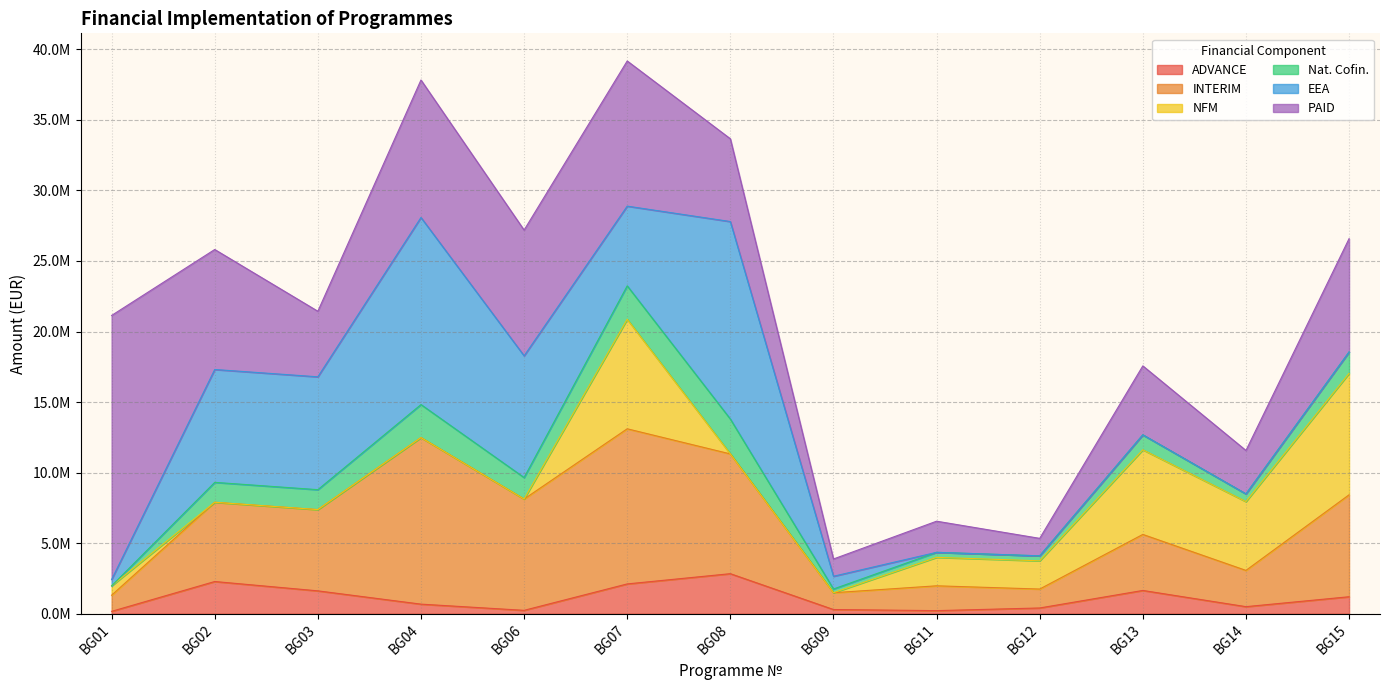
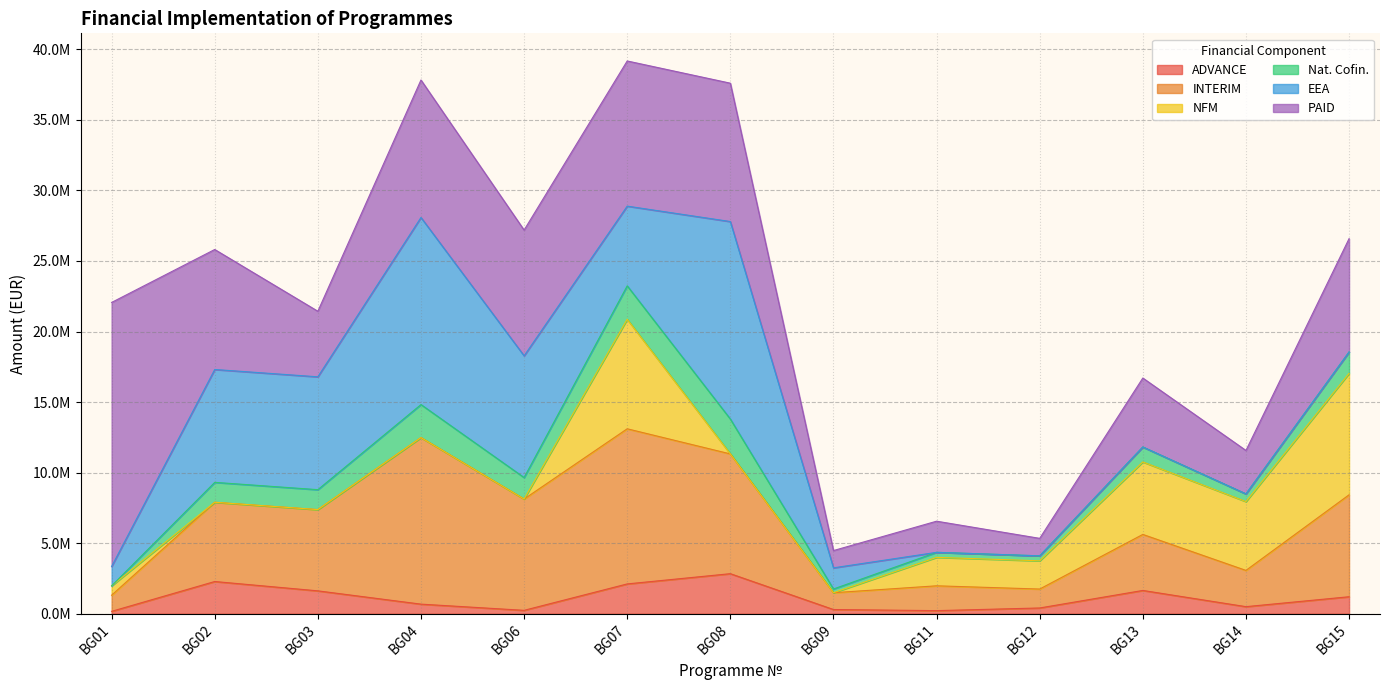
  {
    "NFM": {
      "BG07": 7800000,
      "BG11": 2000000,
      "BG12": 2000000,
-     "BG13": 6000000,
+     "BG13": 5100000,
      "BG14": 4900000,
      "BG15": 8600000
    },
    "Nat. Cofin.": {
      "BG02": 1400000,
      "BG03": 1400000,
      "BG04": 2300000,
      "BG06": 1500000,
      "BG07": 2400000,
      "BG08": 2500000,
      "BG09": 300000
    },
    "EEA": {
-     "BG01": 400000,
+     "BG01": 1400000,
      "BG02": 8000000,
      "BG03": 8000000,
      "BG04": 13300000,
      "BG06": 8600000,
      "BG07": 5700000,
      "BG08": 14000000,
-     "BG09": 900000
+     "BG09": 1500000
    },
    "PAID": {
      "BG01": 18700000,
      "BG02": 8500000,
      "BG03": 4600000,
      "BG04": 9700000,
      "BG06": 8900000,
      "BG07": 10300000,
-     "BG08": 5900000,
+     "BG08": 9800000,
      "BG09": 1200000,
      "BG11": 2200000,
      "BG12": 1200000,
      "BG13": 4900000,
      "BG14": 3100000,
      "BG15": 8000000
    }
  }
